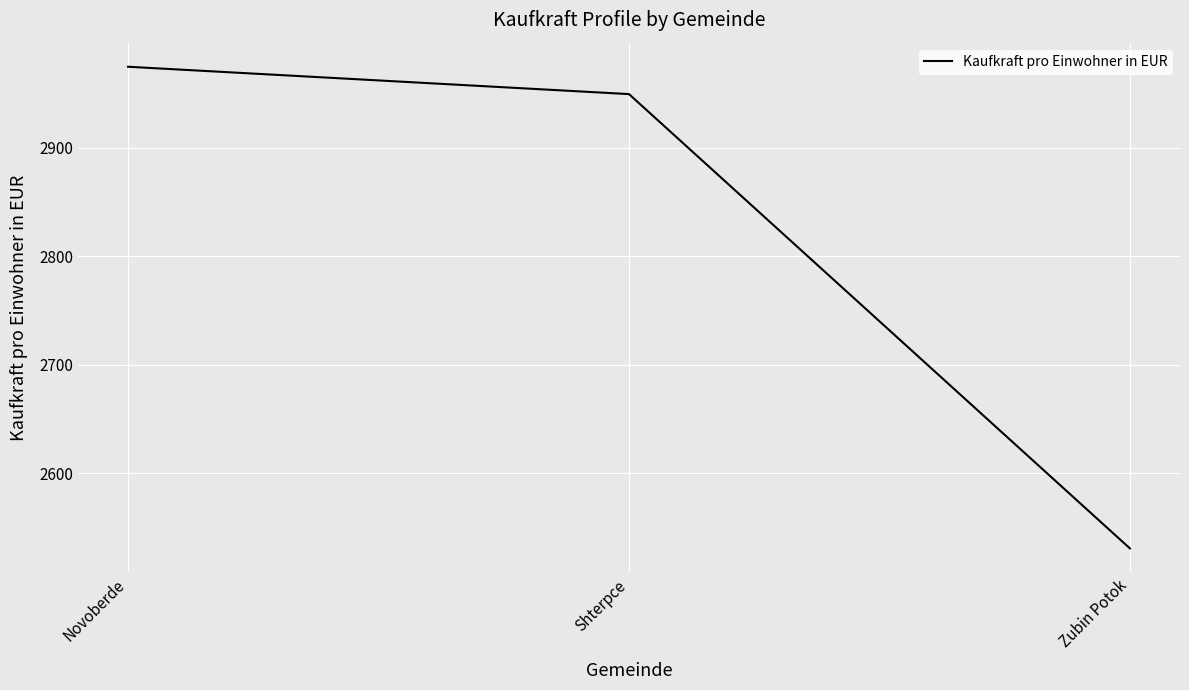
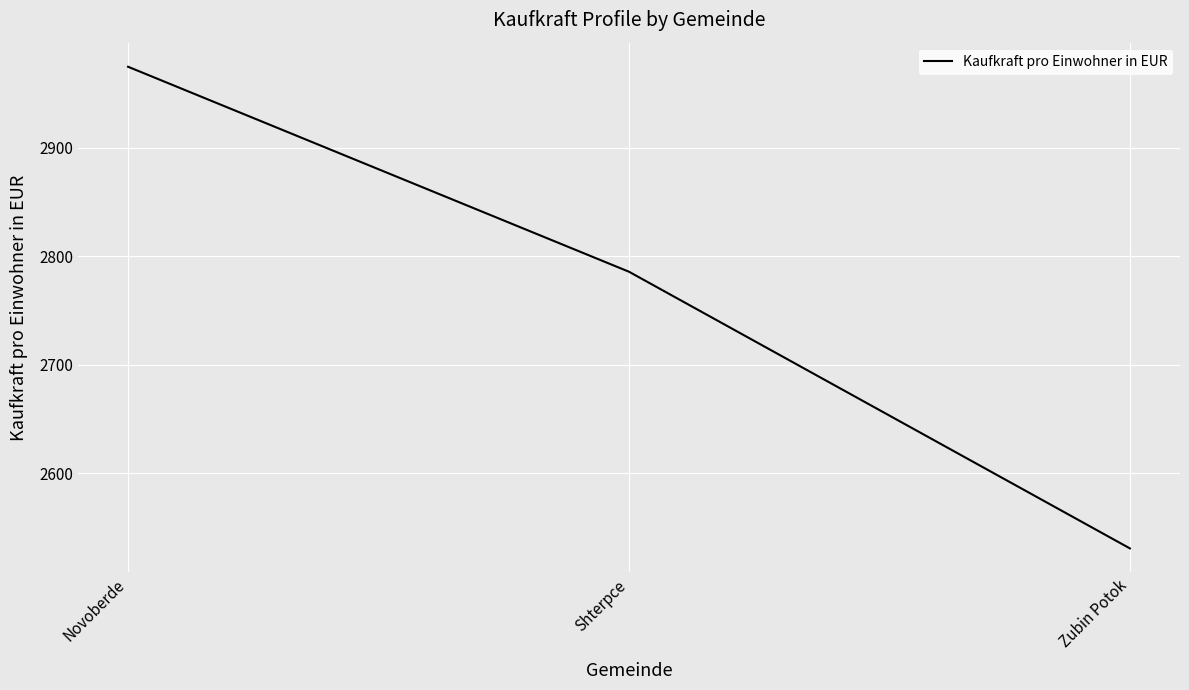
  {
    "Novoberde": 2974,
-   "Shterpce": 2949,
+   "Shterpce": 2786,
    "Zubin Potok": 2531
  }
